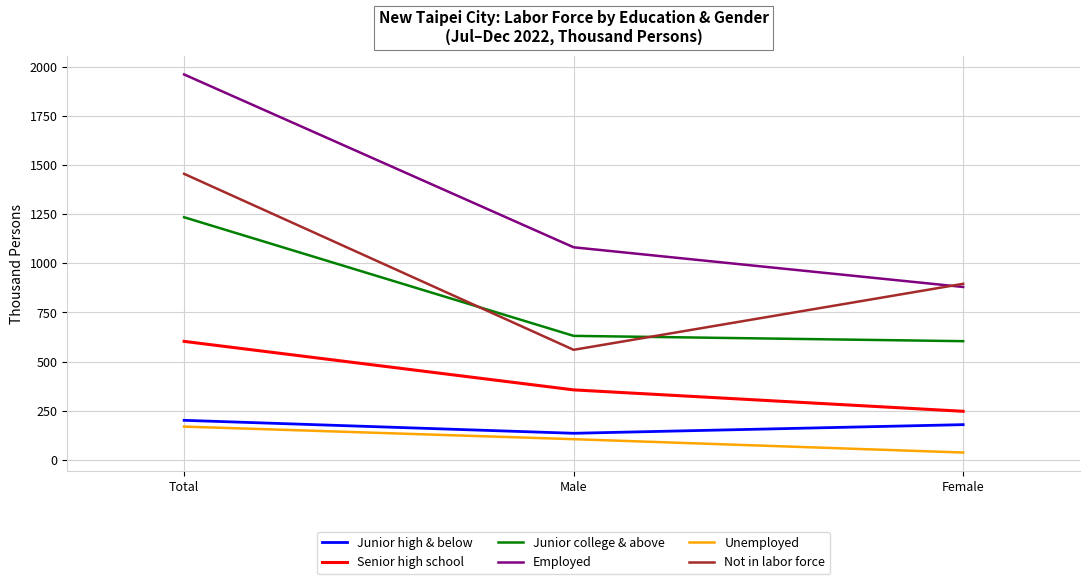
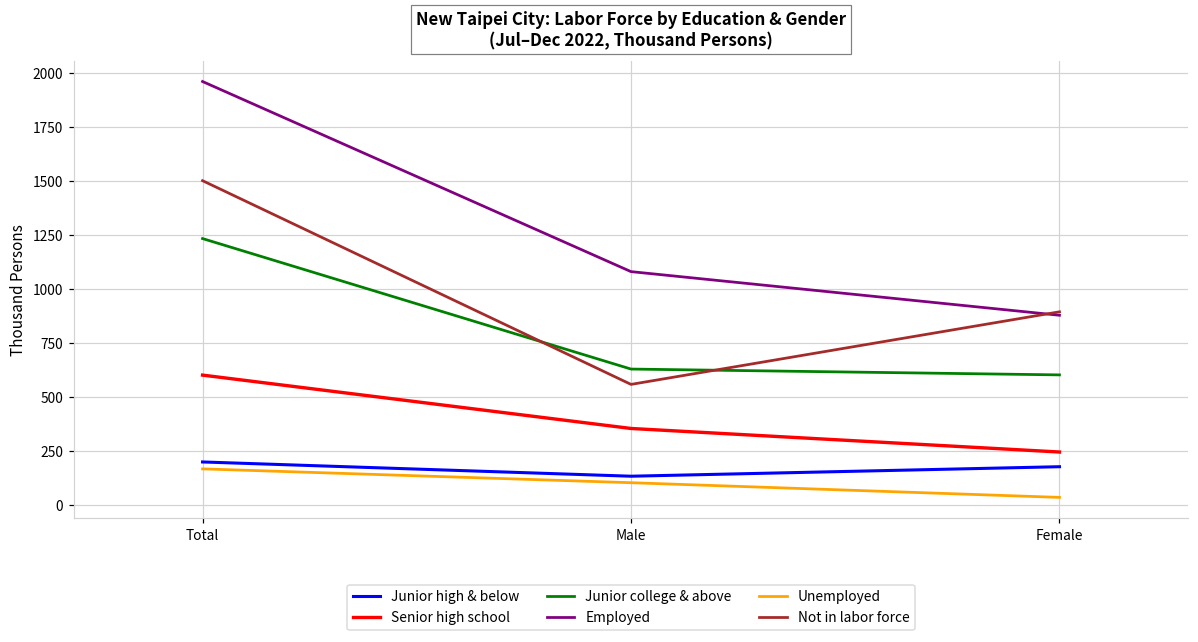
  {
    "Junior high & below": {
      "Total": 200,
      "Male": 140,
      "Female": 180
    },
    "Senior high school": {
      "Total": 600,
      "Male": 360,
      "Female": 250
    },
    "Junior college & above": {
      "Total": 1240,
      "Male": 630,
      "Female": 600
    },
    "Employed": {
      "Total": 1960,
      "Male": 1080,
      "Female": 880
    },
    "Unemployed": {
      "Total": 170,
      "Male": 110,
      "Female": 40
    },
    "Not in labor force": {
-     "Total": 1460,
+     "Total": 1500,
      "Male": 560,
      "Female": 900
    }
  }
